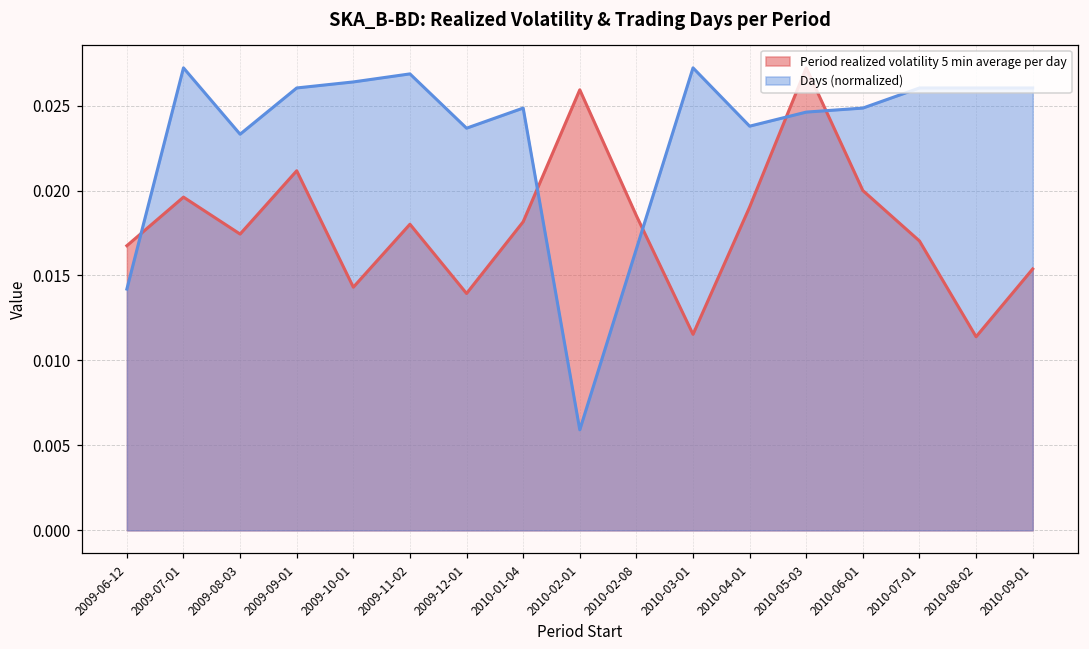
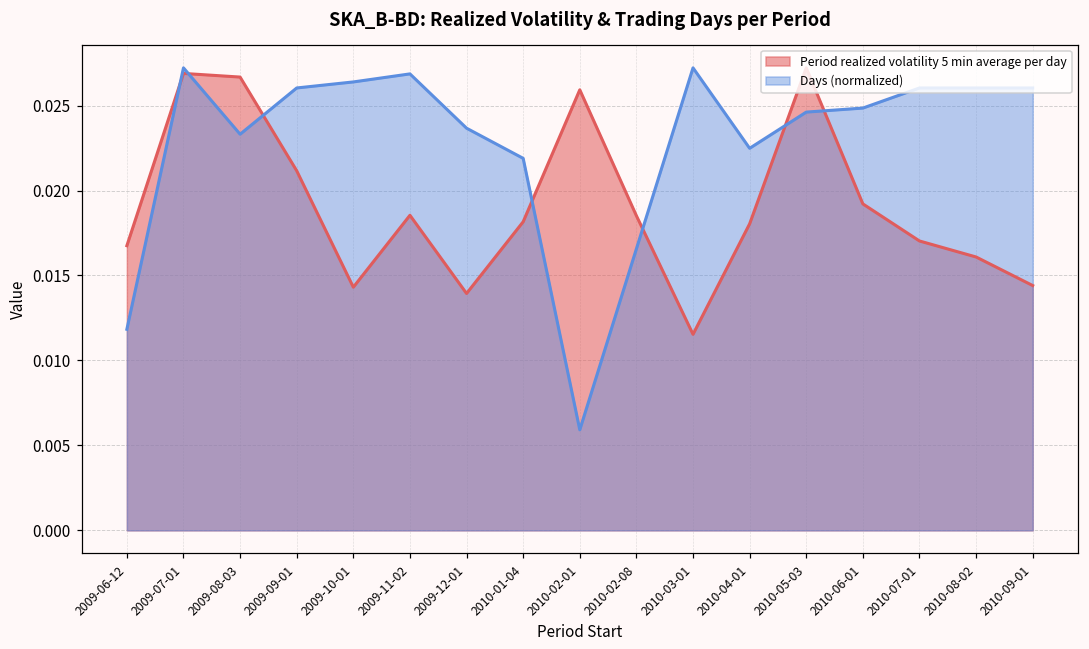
  {
    "Period realized volatility 5 min average per day": {
      "2009-06-12": 0.0168,
-     "2009-07-01": 0.0196,
-     "2009-08-03": 0.0174,
+     "2009-07-01": 0.0269,
+     "2009-08-03": 0.0267,
      "2009-09-01": 0.0212,
      "2009-10-01": 0.0143,
-     "2009-11-02": 0.0180,
+     "2009-11-02": 0.0185,
      "2009-12-01": 0.0139,
      "2010-01-04": 0.0182,
      "2010-02-01": 0.0259,
      "2010-02-08": 0.0185,
      "2010-03-01": 0.0115,
-     "2010-04-01": 0.0190,
-     "2010-06-01": 0.0200,
+     "2010-04-01": 0.0180,
+     "2010-06-01": 0.0192,
      "2010-07-01": 0.0170,
-     "2010-08-02": 0.0114,
-     "2010-09-01": 0.0154
+     "2010-08-02": 0.0161,
+     "2010-09-01": 0.0144
    },
    "Days (normalized)": {
-     "2009-06-12": 0.0142,
+     "2009-06-12": 0.0118,
      "2009-07-01": 0.0272,
      "2009-08-03": 0.0233,
      "2009-09-01": 0.0260,
      "2009-10-01": 0.0264,
      "2009-11-02": 0.0269,
      "2009-12-01": 0.0237,
-     "2010-01-04": 0.0249,
+     "2010-01-04": 0.0219,
      "2010-02-01": 0.0059,
      "2010-02-08": 0.0166,
      "2010-03-01": 0.0272,
-     "2010-04-01": 0.0238,
+     "2010-04-01": 0.0225,
      "2010-05-03": 0.0246,
      "2010-06-01": 0.0249
    }
  }
